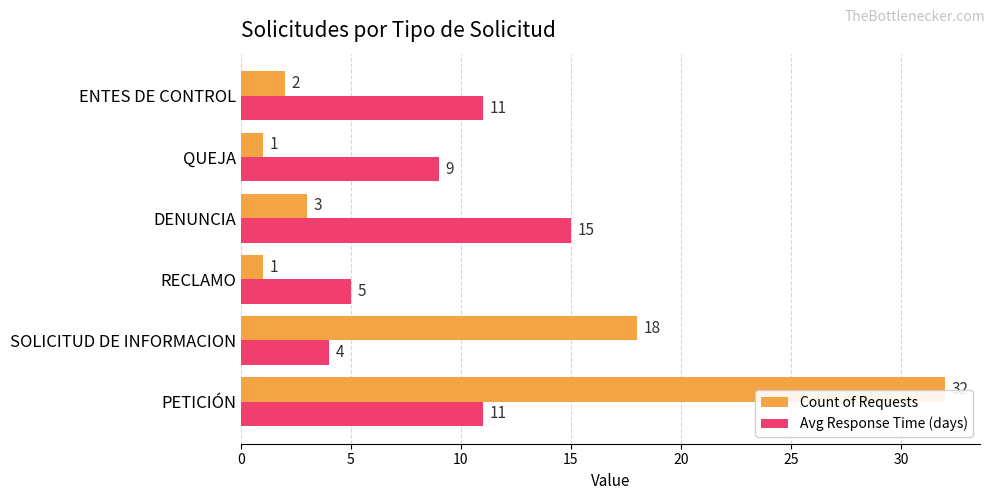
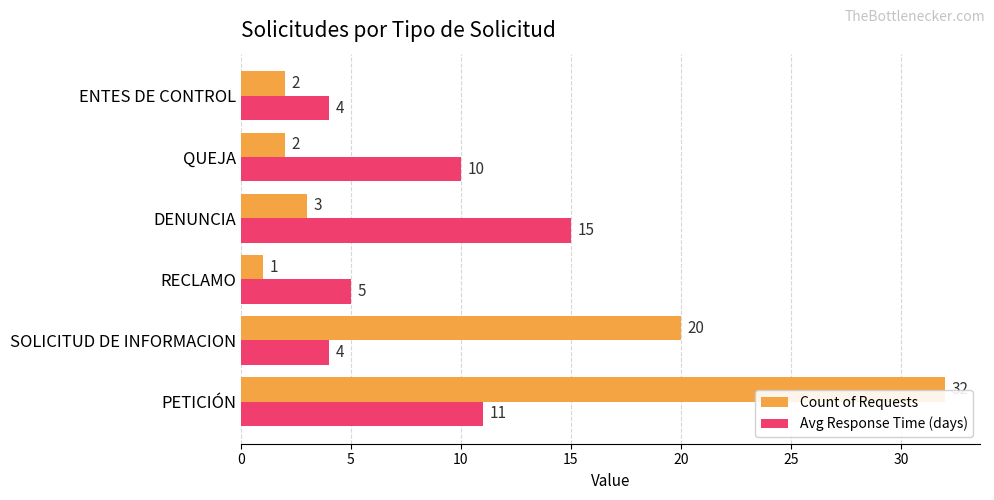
  {
    "Count of Requests": {
      "ENTES DE CONTROL": 2,
-     "QUEJA": 1,
+     "QUEJA": 2,
      "DENUNCIA": 3,
      "RECLAMO": 1,
-     "SOLICITUD DE INFORMACION": 18
+     "SOLICITUD DE INFORMACION": 20
    },
    "Avg Response Time (days)": {
-     "ENTES DE CONTROL": 11,
-     "QUEJA": 9,
+     "ENTES DE CONTROL": 4,
+     "QUEJA": 10,
      "DENUNCIA": 15,
      "RECLAMO": 5,
      "SOLICITUD DE INFORMACION": 4,
      "PETICIÓN": 11
    }
  }
